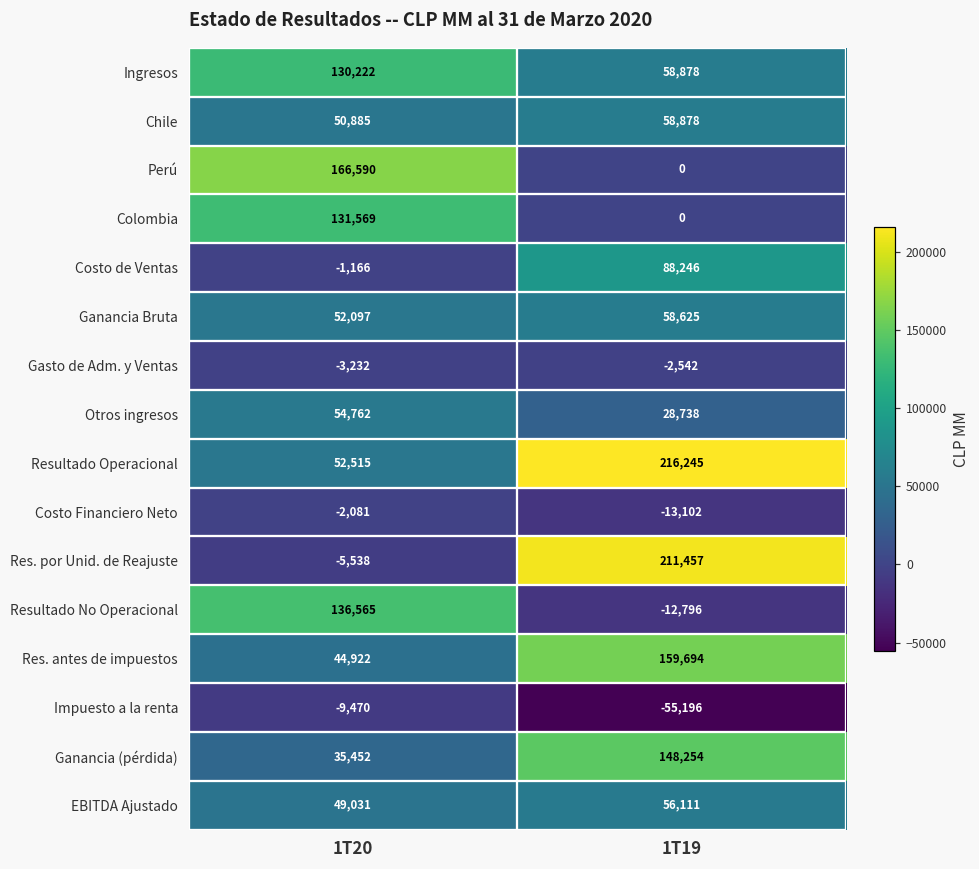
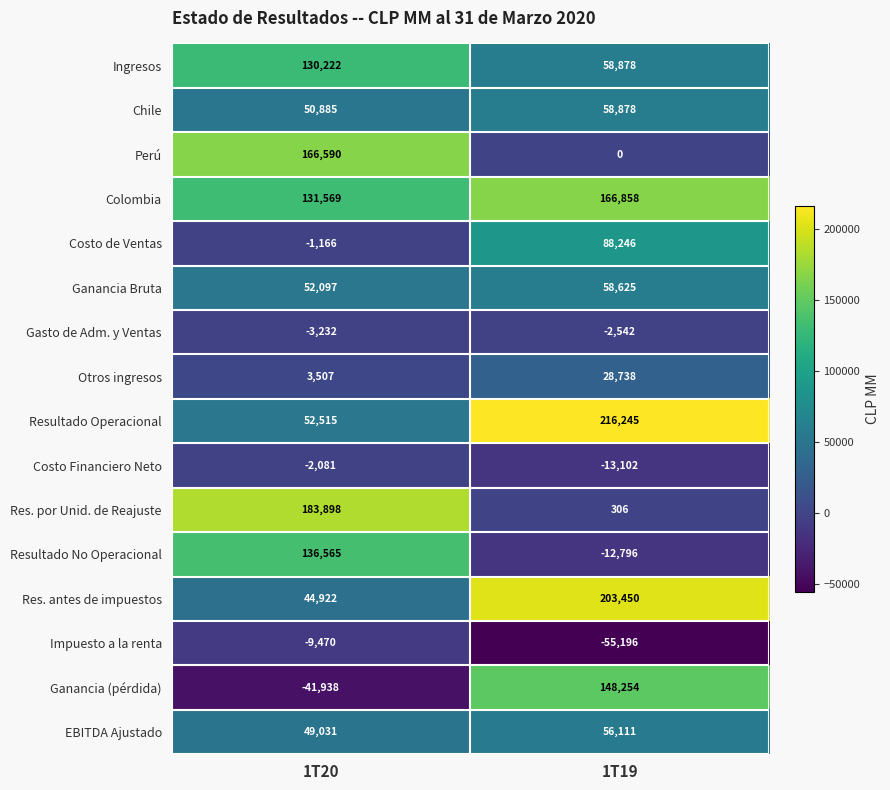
  {
    "Ingresos": {
      "1T20": "130,222",
      "1T19": "58,878"
    },
    "Chile": {
      "1T20": "50,885",
      "1T19": "58,878"
    },
    "Perú": {
      "1T20": "166,590",
      "1T19": "0"
    },
    "Colombia": {
      "1T20": "131,569",
-     "1T19": "0"
+     "1T19": "166,858"
    },
    "Costo de Ventas": {
      "1T20": "-1,166",
      "1T19": "88,246"
    },
    "Ganancia Bruta": {
      "1T20": "52,097",
      "1T19": "58,625"
    },
    "Gasto de Adm. y Ventas": {
      "1T20": "-3,232",
      "1T19": "-2,542"
    },
    "Otros ingresos": {
-     "1T20": "54,762",
+     "1T20": "3,507",
      "1T19": "28,738"
    },
    "Resultado Operacional": {
      "1T20": "52,515",
      "1T19": "216,245"
    },
    "Costo Financiero Neto": {
      "1T20": "-2,081",
      "1T19": "-13,102"
    },
    "Res. por Unid. de Reajuste": {
-     "1T20": "-5,538",
-     "1T19": "211,457"
+     "1T20": "183,898",
+     "1T19": "306"
    },
    "Resultado No Operacional": {
      "1T20": "136,565",
      "1T19": "-12,796"
    },
    "Res. antes de impuestos": {
      "1T20": "44,922",
-     "1T19": "159,694"
+     "1T19": "203,450"
    },
    "Impuesto a la renta": {
      "1T20": "-9,470",
      "1T19": "-55,196"
    },
    "Ganancia (pérdida)": {
-     "1T20": "35,452",
+     "1T20": "-41,938",
      "1T19": "148,254"
    },
    "EBITDA Ajustado": {
      "1T20": "49,031",
      "1T19": "56,111"
    }
  }
